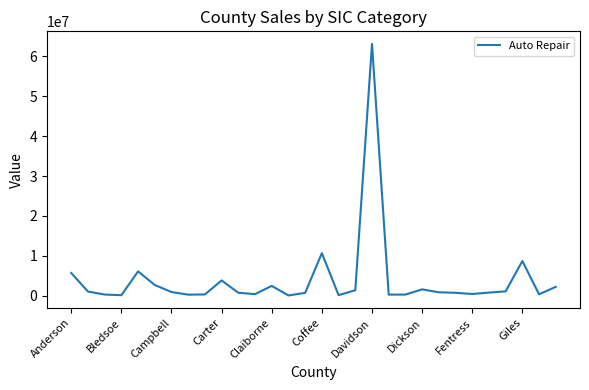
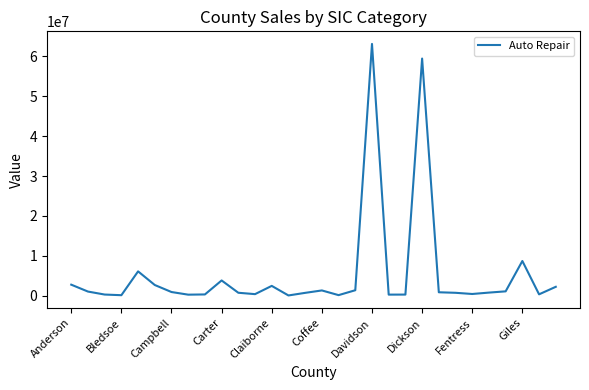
  {
-   "Anderson": 6000000,
+   "Anderson": 3000000,
    "Bledsoe": 0,
    "Campbell": 1000000,
    "Carter": 4000000,
    "Claiborne": 2000000,
-   "Coffee": 11000000,
+   "Coffee": 1000000,
    "Davidson": 63000000,
-   "Dickson": 2000000,
+   "Dickson": 59000000,
    "Fentress": 0,
    "Giles": 9000000
  }
